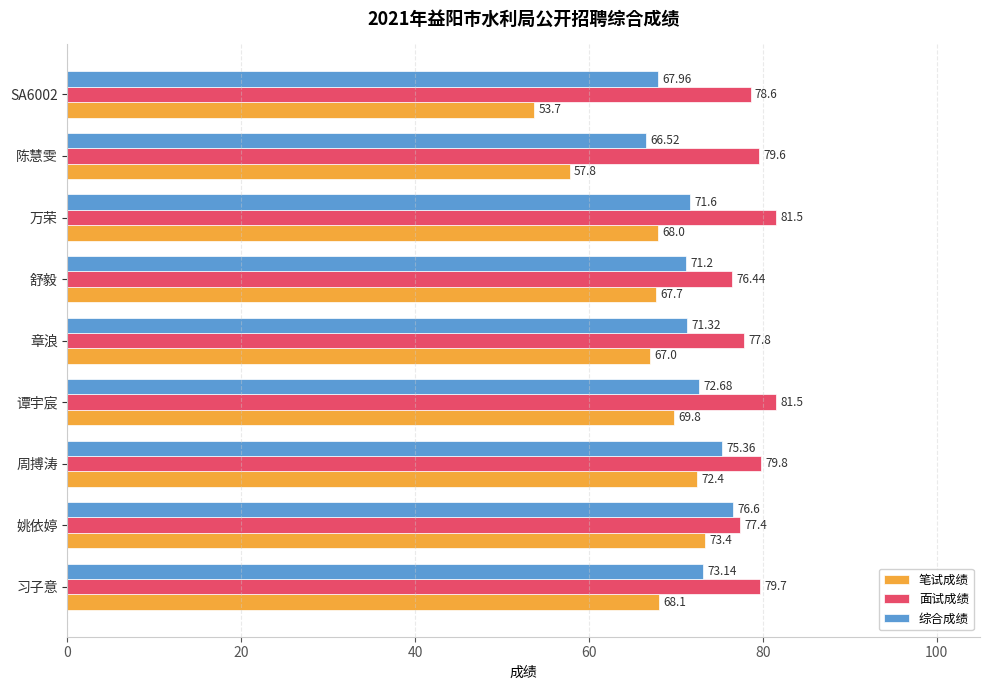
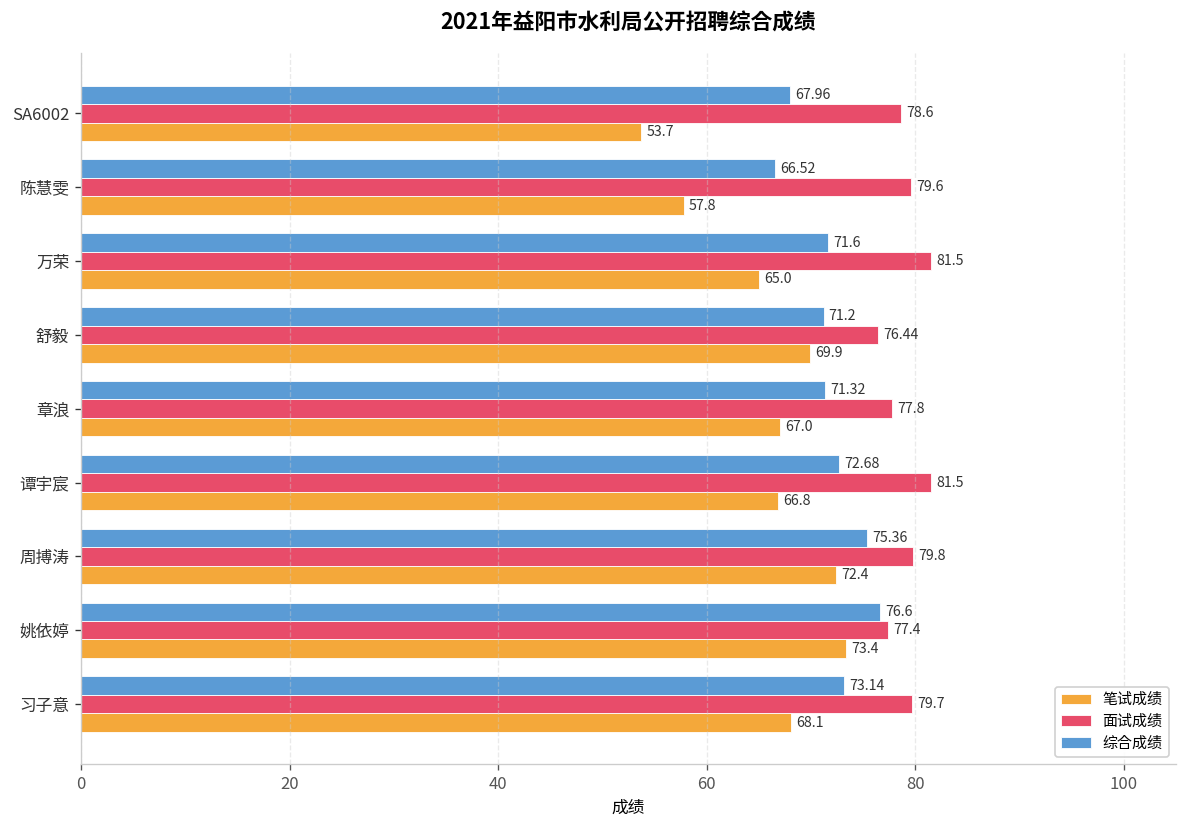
  {
    "笔试成绩": {
      "SA6002": 53.7,
      "陈慧雯": 57.8,
-     "万荣": 68.0,
-     "舒毅": 67.7,
+     "万荣": 65.0,
+     "舒毅": 69.9,
      "章浪": 67.0,
-     "谭宇宸": 69.8,
+     "谭宇宸": 66.8,
      "周搏涛": 72.4,
      "姚依婷": 73.4,
      "习子意": 68.1
    },
    "面试成绩": {
      "SA6002": 78.6,
      "陈慧雯": 79.6,
      "万荣": 81.5,
      "舒毅": 76.44,
      "章浪": 77.8,
      "谭宇宸": 81.5,
      "周搏涛": 79.8,
      "姚依婷": 77.4,
      "习子意": 79.7
    },
    "综合成绩": {
      "SA6002": 67.96,
      "陈慧雯": 66.52,
      "万荣": 71.6,
      "舒毅": 71.2,
      "章浪": 71.32,
      "谭宇宸": 72.68,
      "周搏涛": 75.36,
      "姚依婷": 76.6,
      "习子意": 73.14
    }
  }
